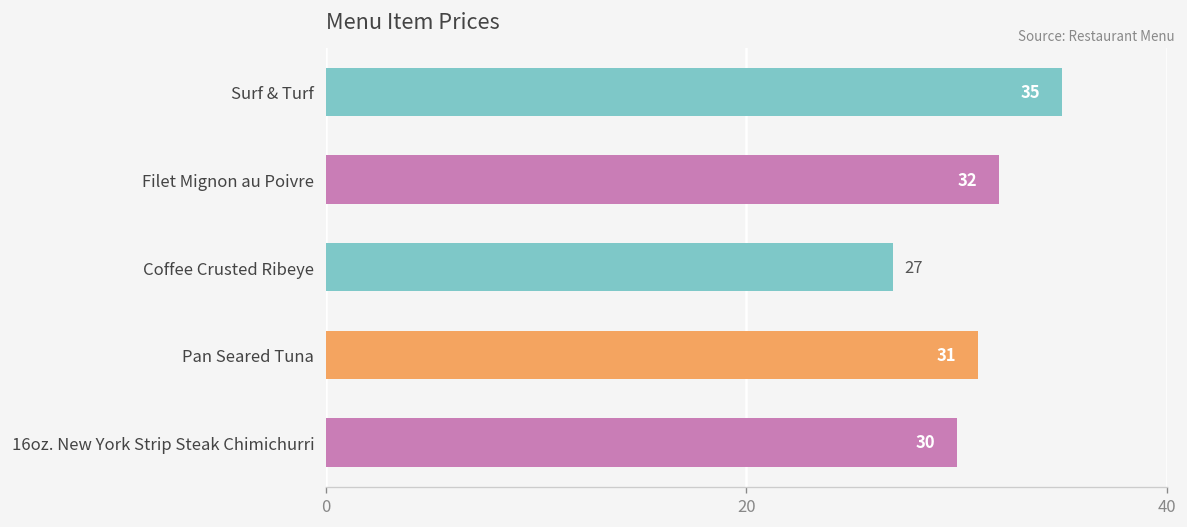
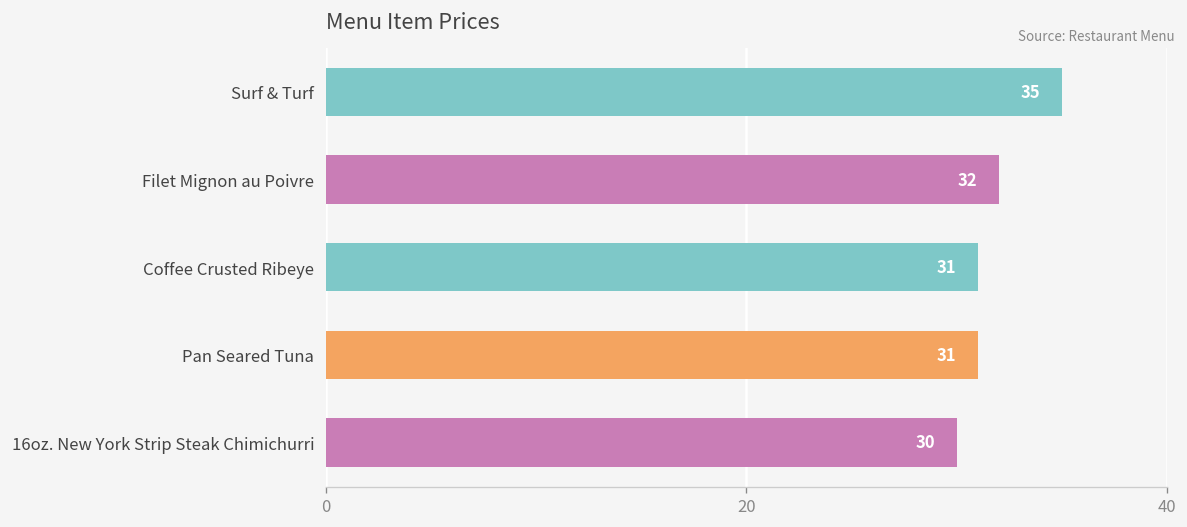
  {
    "Surf & Turf": 35,
    "Filet Mignon au Poivre": 32,
-   "Coffee Crusted Ribeye": 27,
+   "Coffee Crusted Ribeye": 31,
    "Pan Seared Tuna": 31,
    "16oz. New York Strip Steak Chimichurri": 30
  }
